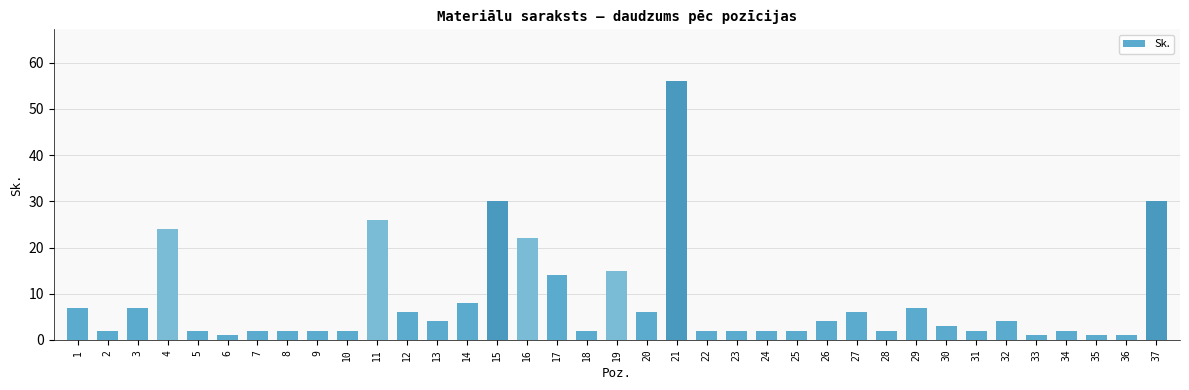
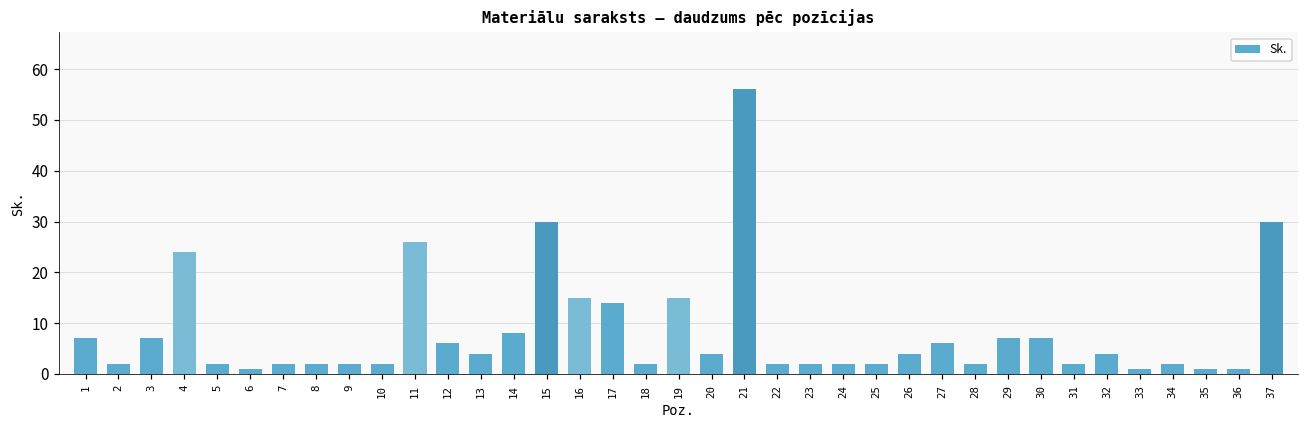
  {
    "1": 7,
    "2": 2,
    "3": 7,
    "4": 24,
    "5": 2,
    "6": 1,
    "7": 2,
    "8": 2,
    "9": 2,
    "10": 2,
    "11": 26,
    "12": 6,
    "13": 4,
    "14": 8,
    "15": 30,
-   "16": 22,
+   "16": 15,
    "17": 14,
    "18": 2,
    "19": 15,
-   "20": 6,
+   "20": 4,
    "21": 56,
    "22": 2,
    "23": 2,
    "24": 2,
    "25": 2,
    "26": 4,
    "27": 6,
    "28": 2,
    "29": 7,
-   "30": 3,
+   "30": 7,
    "31": 2,
    "32": 4,
    "33": 1,
    "34": 2,
    "35": 1,
    "36": 1,
    "37": 30
  }
